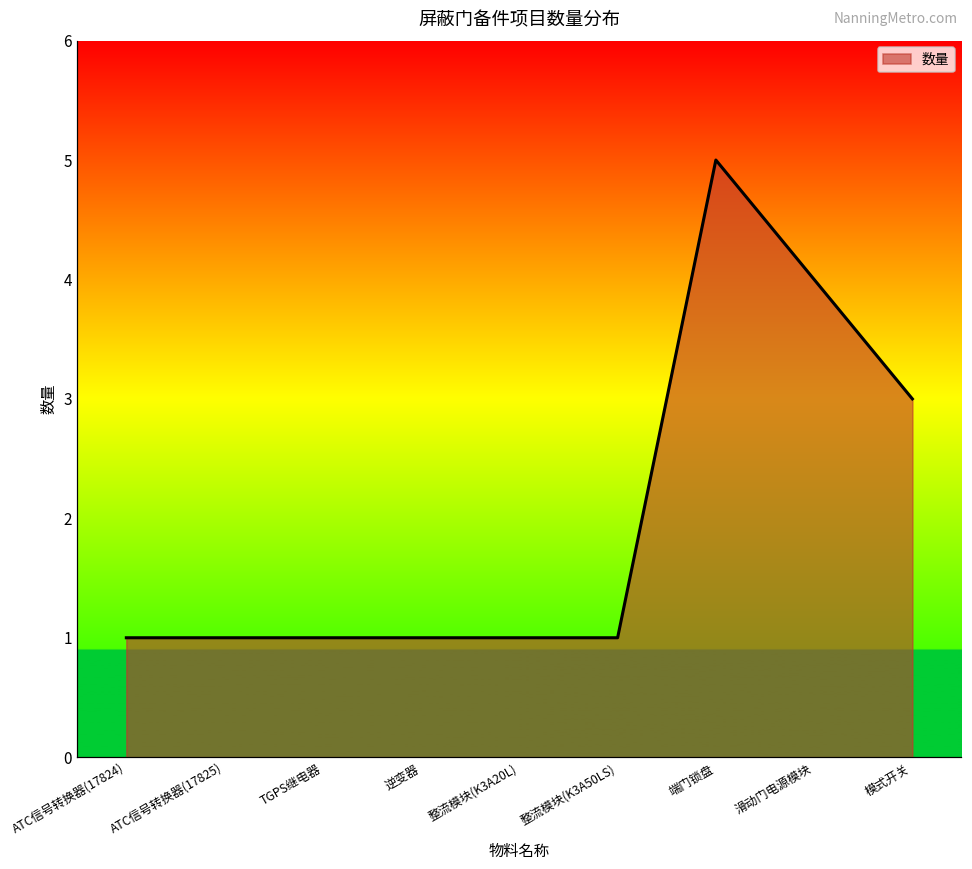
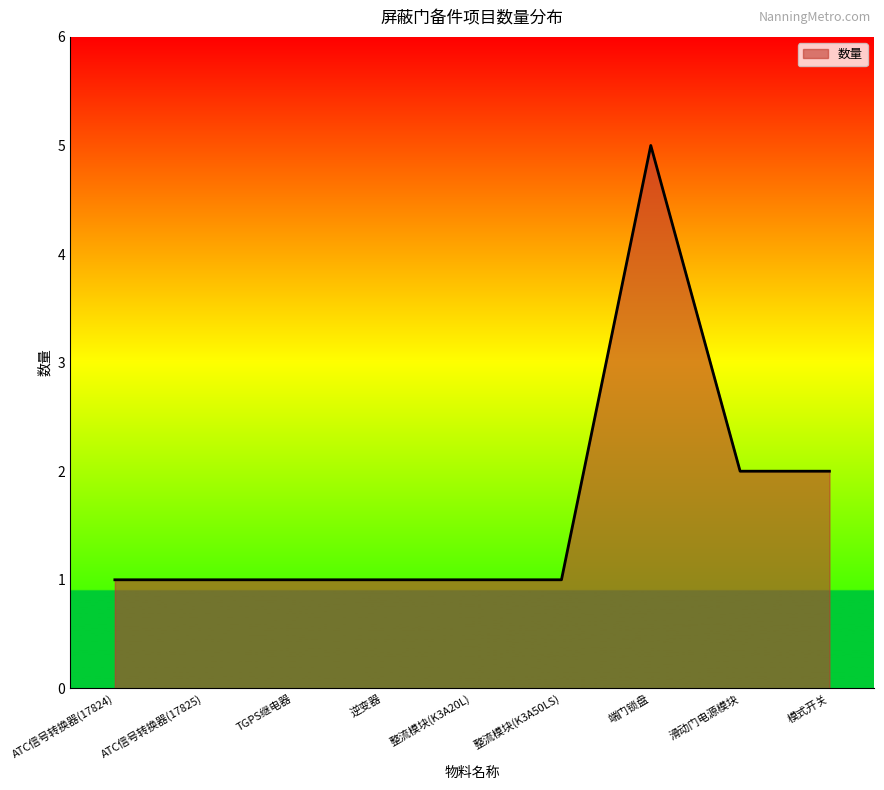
  {
    "ATC信号转换器(17824)": 1,
    "ATC信号转换器(17825)": 1,
    "TGPS继电器": 1,
    "逆变器": 1,
    "整流模块(K3A20L)": 1,
    "整流模块(K3A50LS)": 1,
    "端门锁盘": 5,
-   "滑动门电源模块": 4,
-   "模式开关": 3
+   "滑动门电源模块": 2,
+   "模式开关": 2
  }
